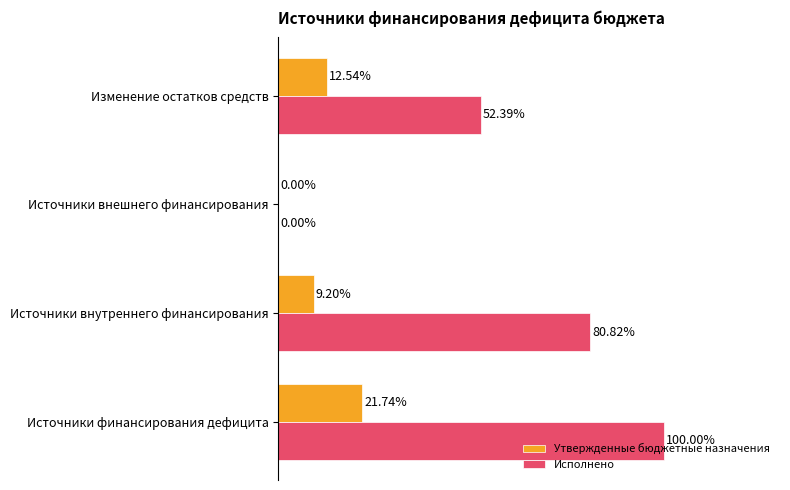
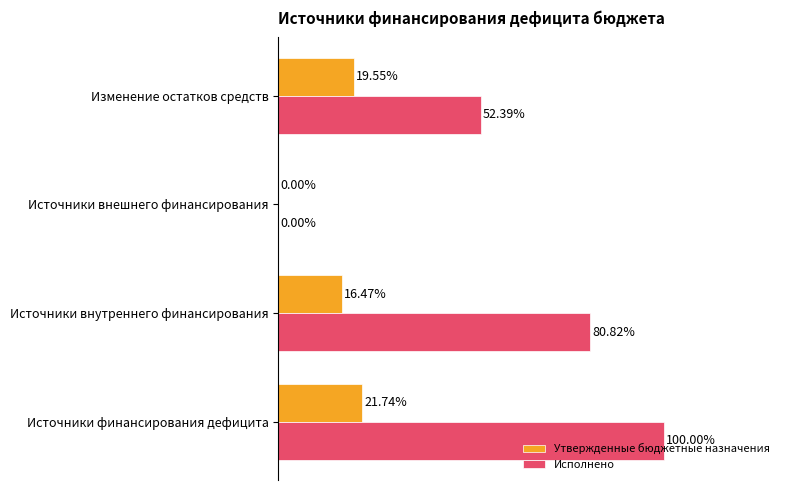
  {
    "Утвержденные бюджетные назначения": {
-     "Изменение остатков средств": "12.54%",
+     "Изменение остатков средств": "19.55%",
      "Источники внешнего финансирования": "0.00%",
-     "Источники внутреннего финансирования": "9.20%",
+     "Источники внутреннего финансирования": "16.47%",
      "Источники финансирования дефицита": "21.74%"
    },
    "Исполнено": {
      "Изменение остатков средств": "52.39%",
      "Источники внешнего финансирования": "0.00%",
      "Источники внутреннего финансирования": "80.82%",
      "Источники финансирования дефицита": "100.00%"
    }
  }
